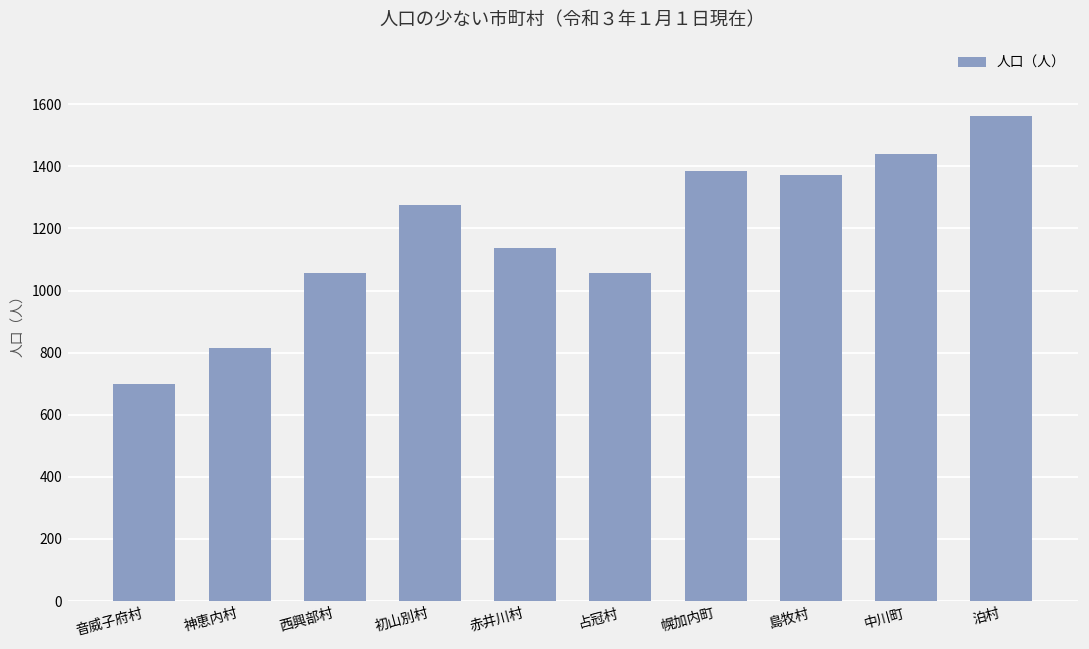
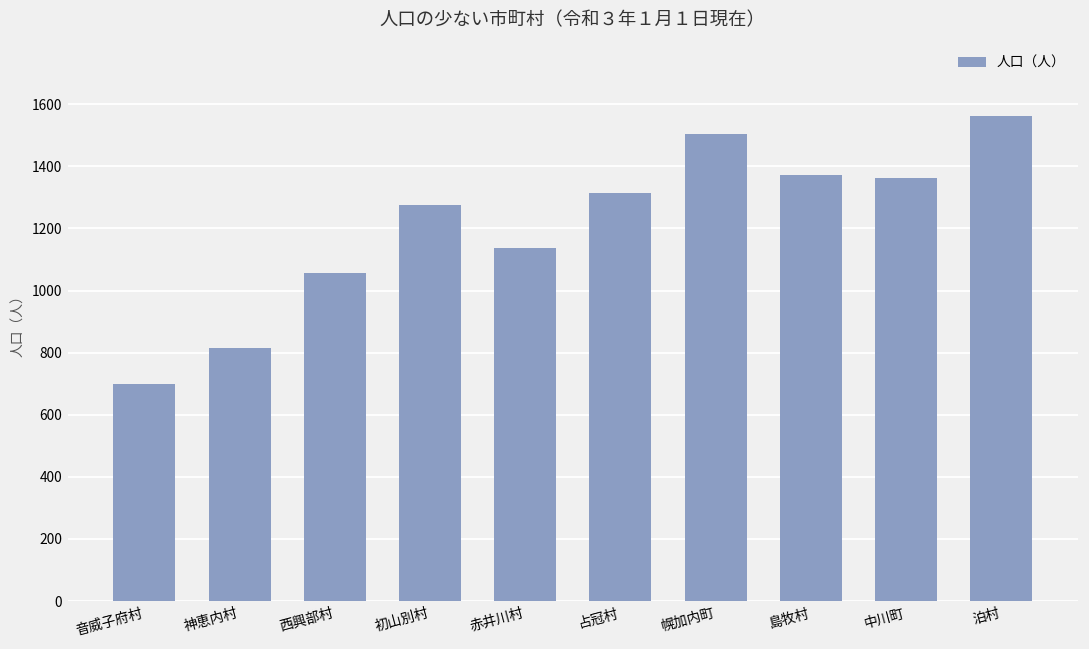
  {
    "音威子府村": 700,
    "神恵内村": 820,
    "西興部村": 1060,
    "初山別村": 1270,
    "赤井川村": 1140,
-   "占冠村": 1060,
-   "幌加内町": 1390,
+   "占冠村": 1320,
+   "幌加内町": 1510,
    "島牧村": 1370,
-   "中川町": 1440,
+   "中川町": 1360,
    "泊村": 1560
  }
